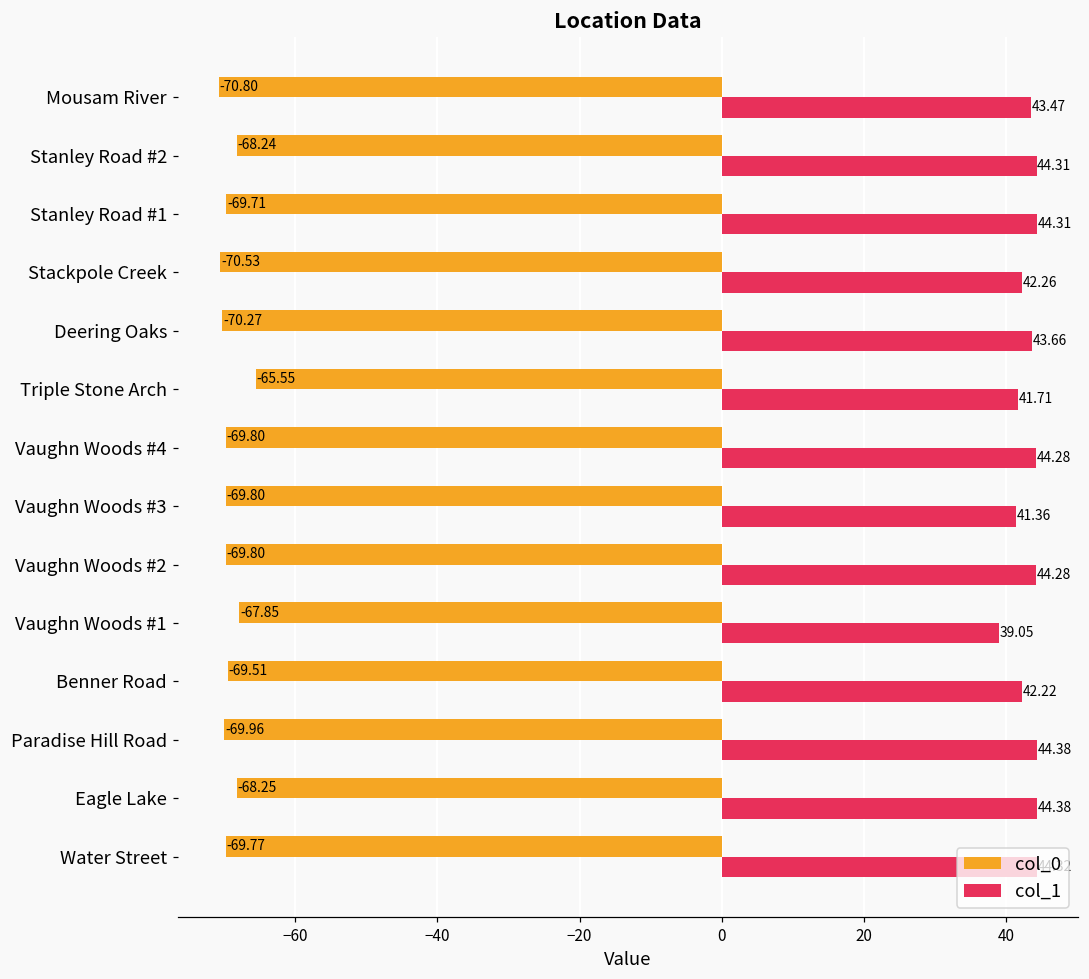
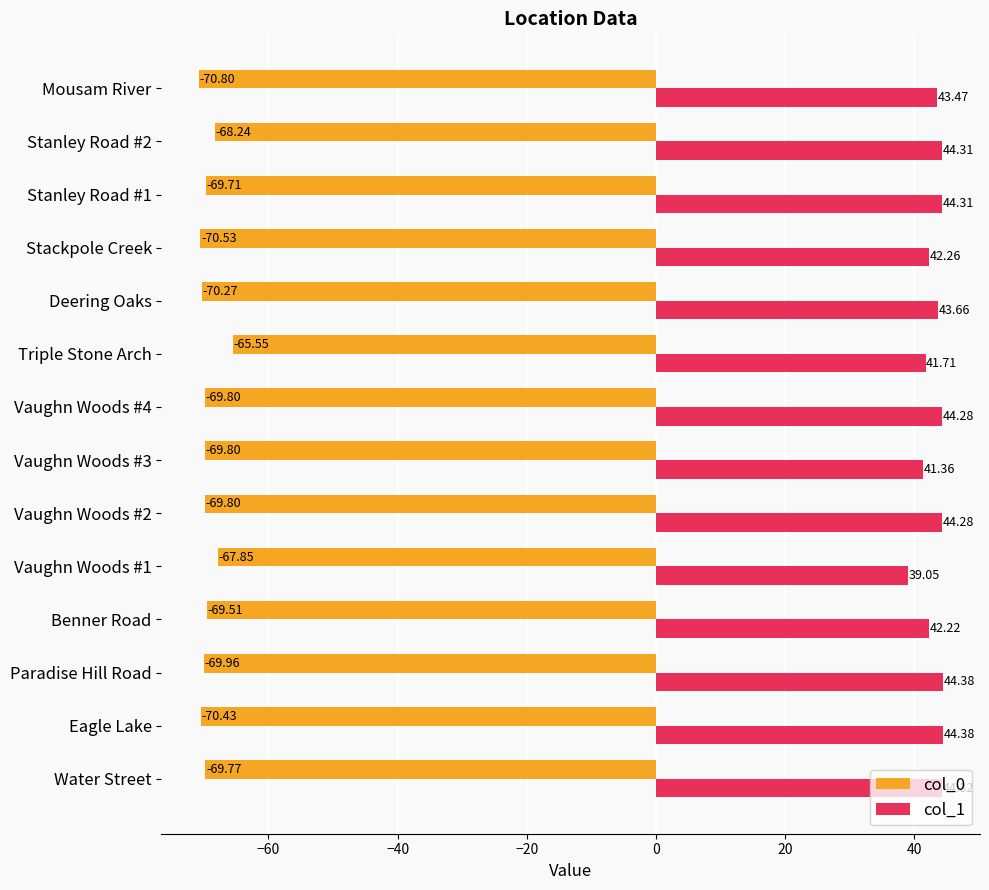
  {
    "col_0": {
      "Mousam River": -70.80,
      "Stanley Road #2": -68.24,
      "Stanley Road #1": -69.71,
      "Stackpole Creek": -70.53,
      "Deering Oaks": -70.27,
      "Triple Stone Arch": -65.55,
      "Vaughn Woods #4": -69.80,
      "Vaughn Woods #3": -69.80,
      "Vaughn Woods #2": -69.80,
      "Vaughn Woods #1": -67.85,
      "Benner Road": -69.51,
      "Paradise Hill Road": -69.96,
-     "Eagle Lake": -68.25,
+     "Eagle Lake": -70.43,
      "Water Street": -69.77
    },
    "col_1": {
      "Mousam River": 43.47,
      "Stanley Road #2": 44.31,
      "Stanley Road #1": 44.31,
      "Stackpole Creek": 42.26,
      "Deering Oaks": 43.66,
      "Triple Stone Arch": 41.71,
      "Vaughn Woods #4": 44.28,
      "Vaughn Woods #3": 41.36,
      "Vaughn Woods #2": 44.28,
      "Vaughn Woods #1": 39.05,
      "Benner Road": 42.22,
      "Paradise Hill Road": 44.38,
      "Eagle Lake": 44.38
    }
  }
